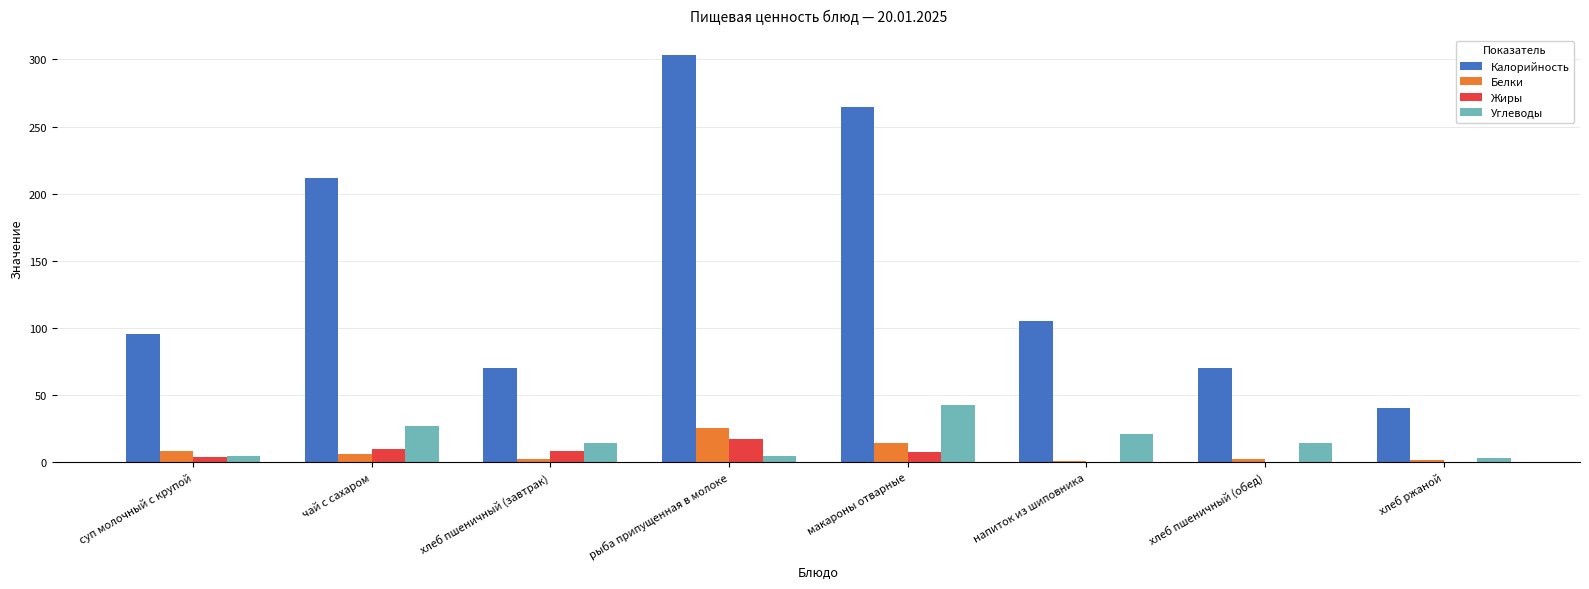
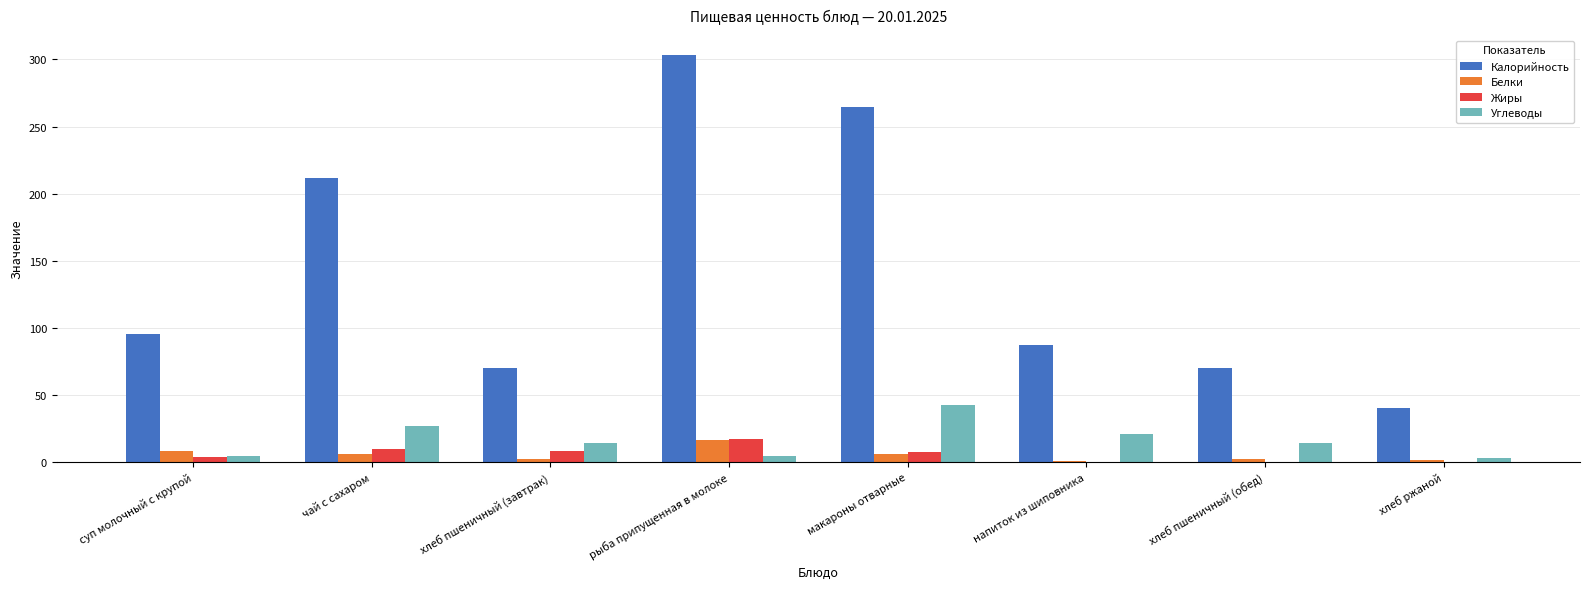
  {
    "Калорийность": {
      "суп молочный с крупой": 96,
      "чай с сахаром": 212,
      "хлеб пшеничный (завтрак)": 71,
      "рыба припущенная в молоке": 303,
      "макароны отварные": 265,
-     "напиток из шиповника": 105,
+     "напиток из шиповника": 87,
      "хлеб пшеничный (обед)": 71,
      "хлеб ржаной": 40
    },
    "Белки": {
      "суп молочный с крупой": 8,
      "чай с сахаром": 6,
      "хлеб пшеничный (завтрак)": 2,
-     "рыба припущенная в молоке": 25,
-     "макароны отварные": 14,
+     "рыба припущенная в молоке": 16,
+     "макароны отварные": 6,
      "хлеб пшеничный (обед)": 2
    },
    "Жиры": {
      "суп молочный с крупой": 4,
      "чай с сахаром": 10,
      "хлеб пшеничный (завтрак)": 8,
      "рыба припущенная в молоке": 17,
      "макароны отварные": 7,
      "напиток из шиповника": 0
    },
    "Углеводы": {
      "суп молочный с крупой": 5,
      "чай с сахаром": 27,
      "хлеб пшеничный (завтрак)": 14,
      "рыба припущенная в молоке": 4,
      "макароны отварные": 42,
      "напиток из шиповника": 21,
      "хлеб пшеничный (обед)": 14,
      "хлеб ржаной": 3
    }
  }
